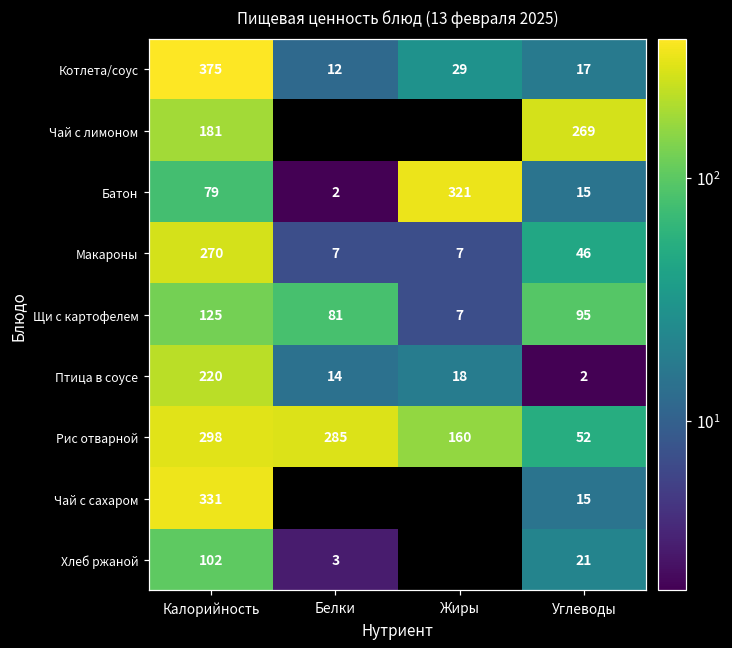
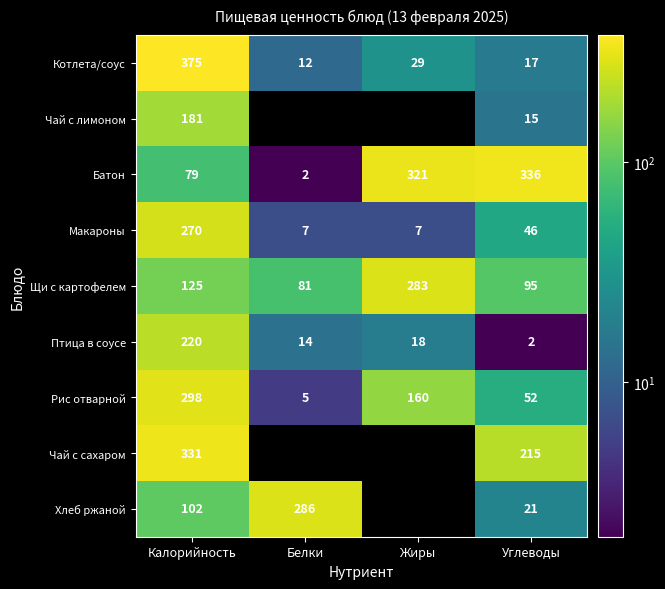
  {
    "Котлета/соус": {
      "Калорийность": 375,
      "Белки": 12,
      "Жиры": 29,
      "Углеводы": 17
    },
    "Чай с лимоном": {
      "Калорийность": 181,
-     "Углеводы": 269
+     "Углеводы": 15
    },
    "Батон": {
      "Калорийность": 79,
      "Белки": 2,
      "Жиры": 321,
-     "Углеводы": 15
+     "Углеводы": 336
    },
    "Макароны": {
      "Калорийность": 270,
      "Белки": 7,
      "Жиры": 7,
      "Углеводы": 46
    },
    "Щи с картофелем": {
      "Калорийность": 125,
      "Белки": 81,
-     "Жиры": 7,
+     "Жиры": 283,
      "Углеводы": 95
    },
    "Птица в соусе": {
      "Калорийность": 220,
      "Белки": 14,
      "Жиры": 18,
      "Углеводы": 2
    },
    "Рис отварной": {
      "Калорийность": 298,
-     "Белки": 285,
+     "Белки": 5,
      "Жиры": 160,
      "Углеводы": 52
    },
    "Чай с сахаром": {
      "Калорийность": 331,
-     "Углеводы": 15
+     "Углеводы": 215
    },
    "Хлеб ржаной": {
      "Калорийность": 102,
-     "Белки": 3,
+     "Белки": 286,
      "Углеводы": 21
    }
  }
